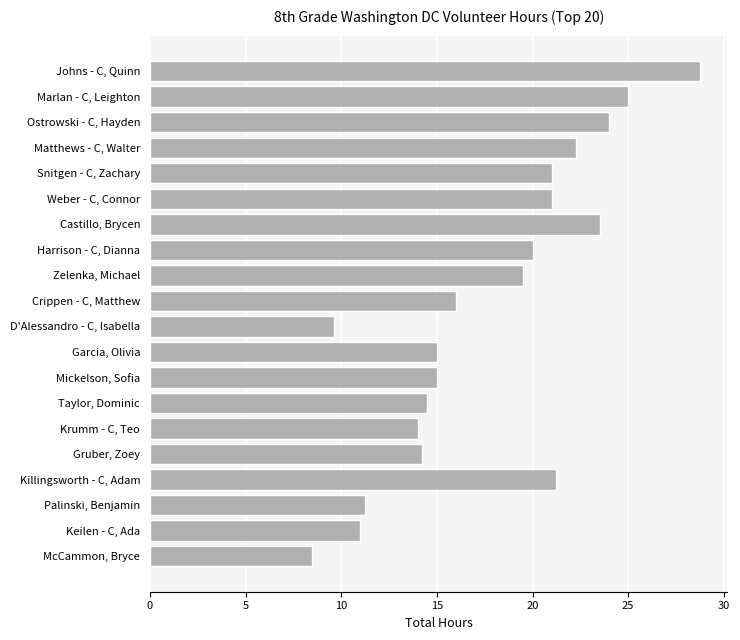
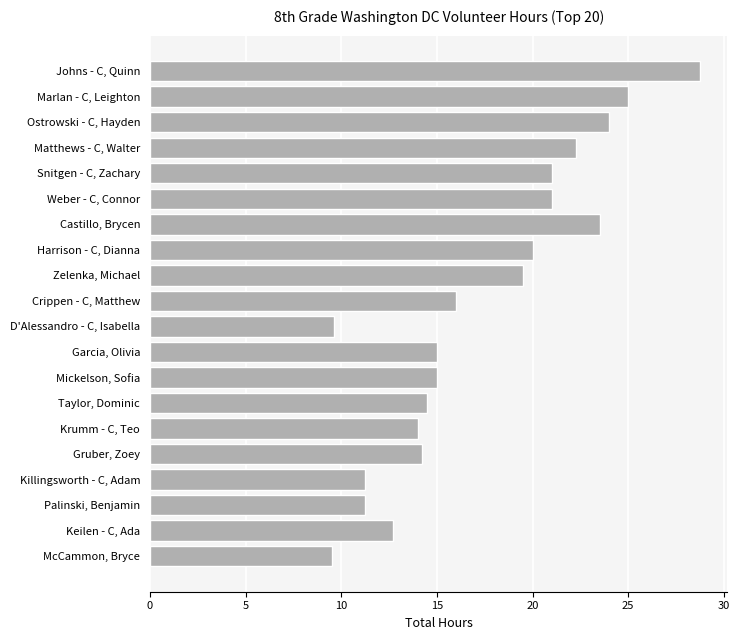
  {
    "Johns - C, Quinn": 28.8,
    "Marlan - C, Leighton": 25.0,
    "Ostrowski - C, Hayden": 24.0,
    "Matthews - C, Walter": 22.3,
    "Snitgen - C, Zachary": 21.0,
    "Weber - C, Connor": 21.0,
    "Castillo, Brycen": 23.5,
    "Harrison - C, Dianna": 20.0,
    "Zelenka, Michael": 19.5,
    "Crippen - C, Matthew": 16.0,
    "D'Alessandro - C, Isabella": 9.6,
    "Garcia, Olivia": 15.0,
    "Mickelson, Sofia": 15.0,
    "Taylor, Dominic": 14.5,
    "Krumm - C, Teo": 14.0,
    "Gruber, Zoey": 14.2,
-   "Killingsworth - C, Adam": 21.2,
+   "Killingsworth - C, Adam": 11.3,
    "Palinski, Benjamin": 11.3,
-   "Keilen - C, Ada": 11.0,
-   "McCammon, Bryce": 8.5
+   "Keilen - C, Ada": 12.7,
+   "McCammon, Bryce": 9.5
  }
